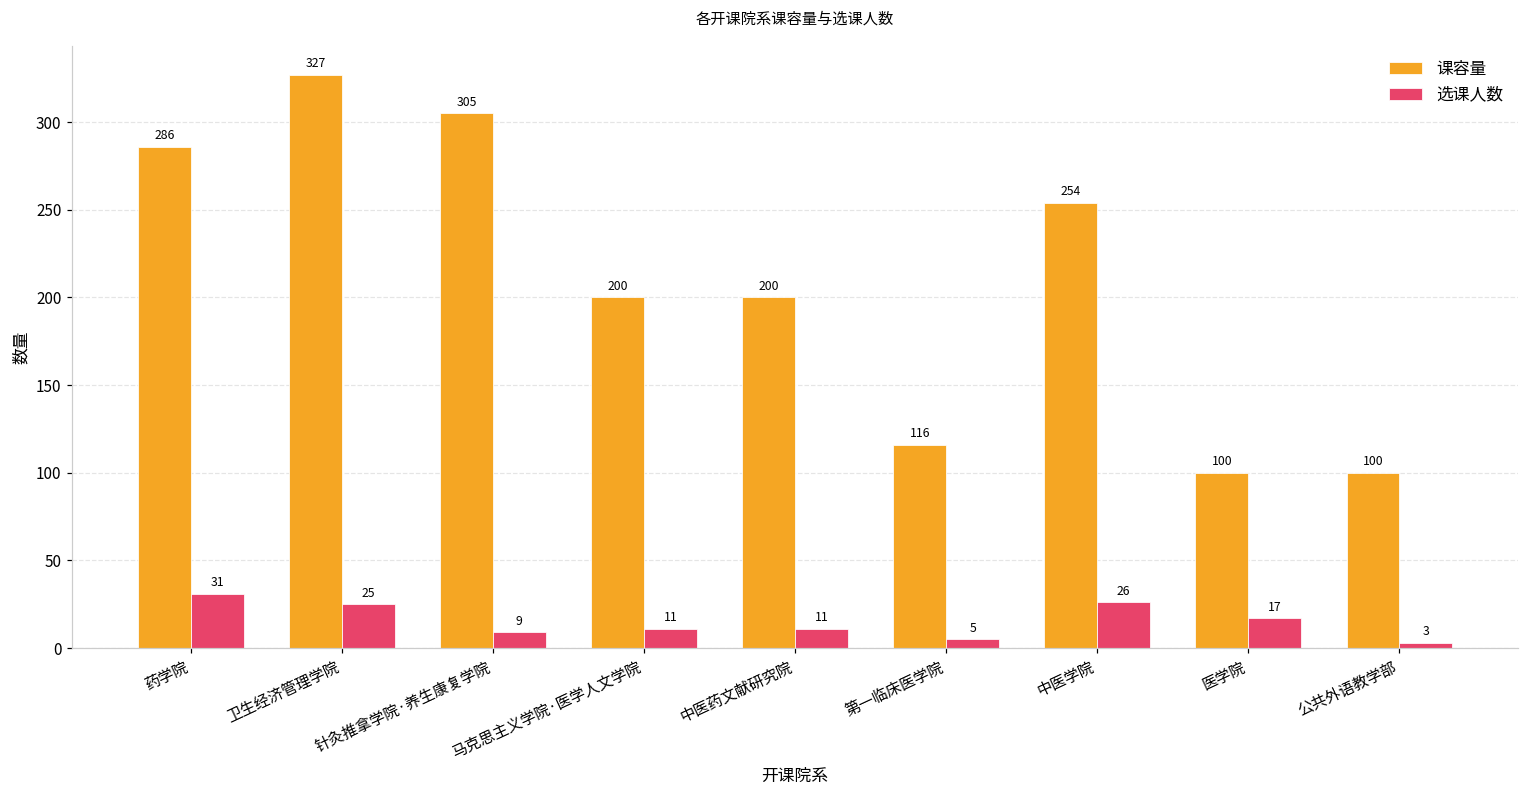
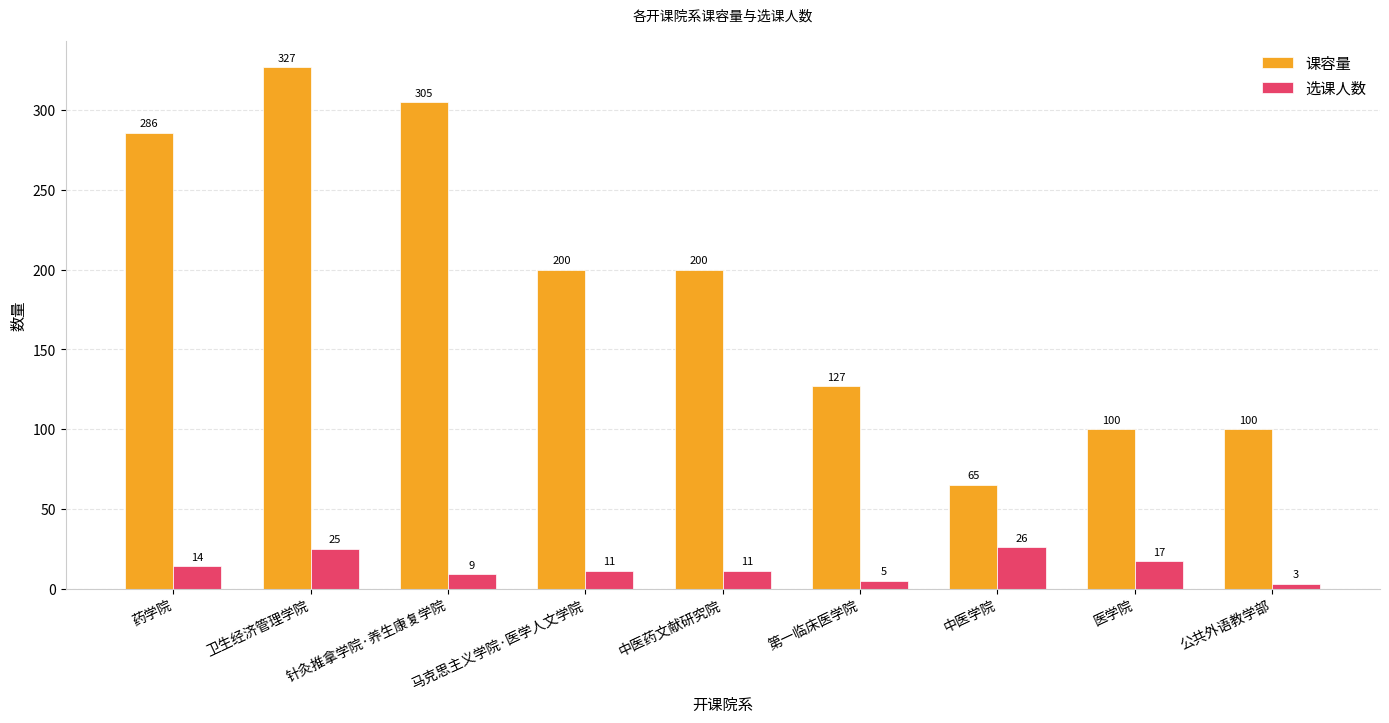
  {
    "课容量": {
      "药学院": 286,
      "卫生经济管理学院": 327,
      "针灸推拿学院·养生康复学院": 305,
      "马克思主义学院·医学人文学院": 200,
      "中医药文献研究院": 200,
-     "第一临床医学院": 116,
-     "中医学院": 254,
+     "第一临床医学院": 127,
+     "中医学院": 65,
      "医学院": 100,
      "公共外语教学部": 100
    },
    "选课人数": {
-     "药学院": 31,
+     "药学院": 14,
      "卫生经济管理学院": 25,
      "针灸推拿学院·养生康复学院": 9,
      "马克思主义学院·医学人文学院": 11,
      "中医药文献研究院": 11,
      "第一临床医学院": 5,
      "中医学院": 26,
      "医学院": 17,
      "公共外语教学部": 3
    }
  }
